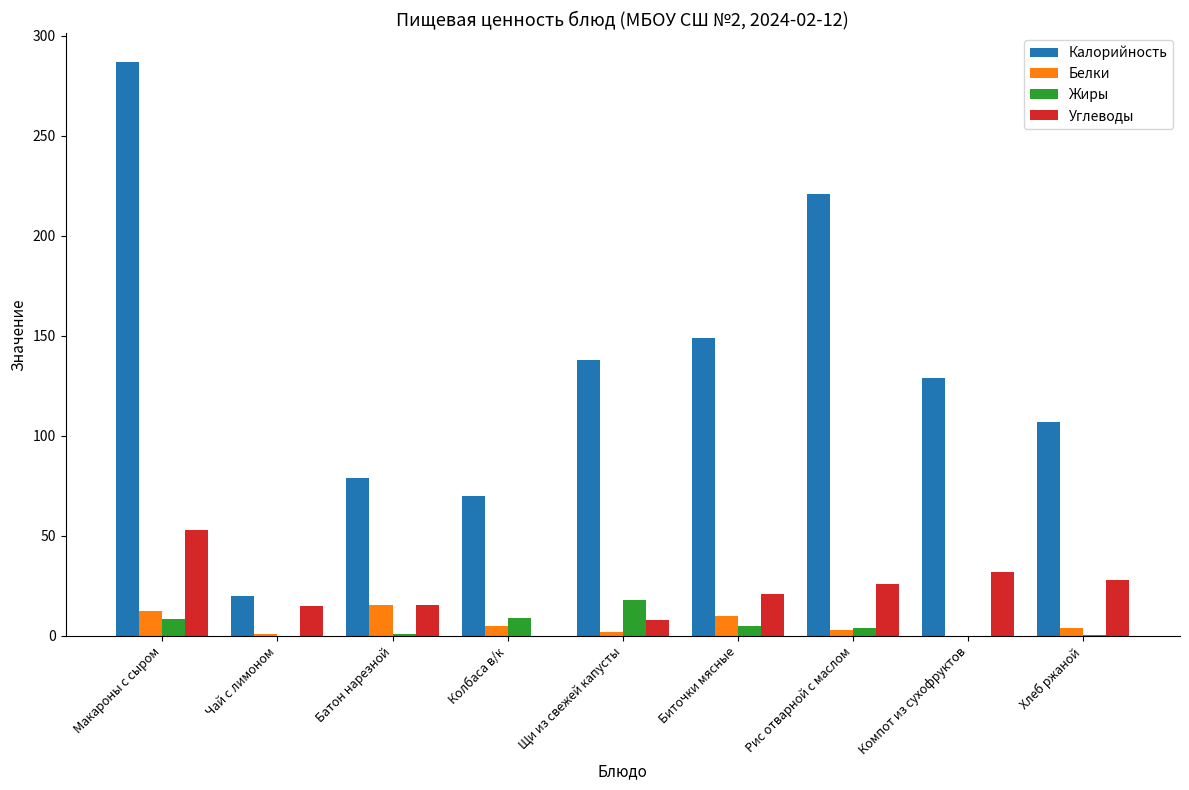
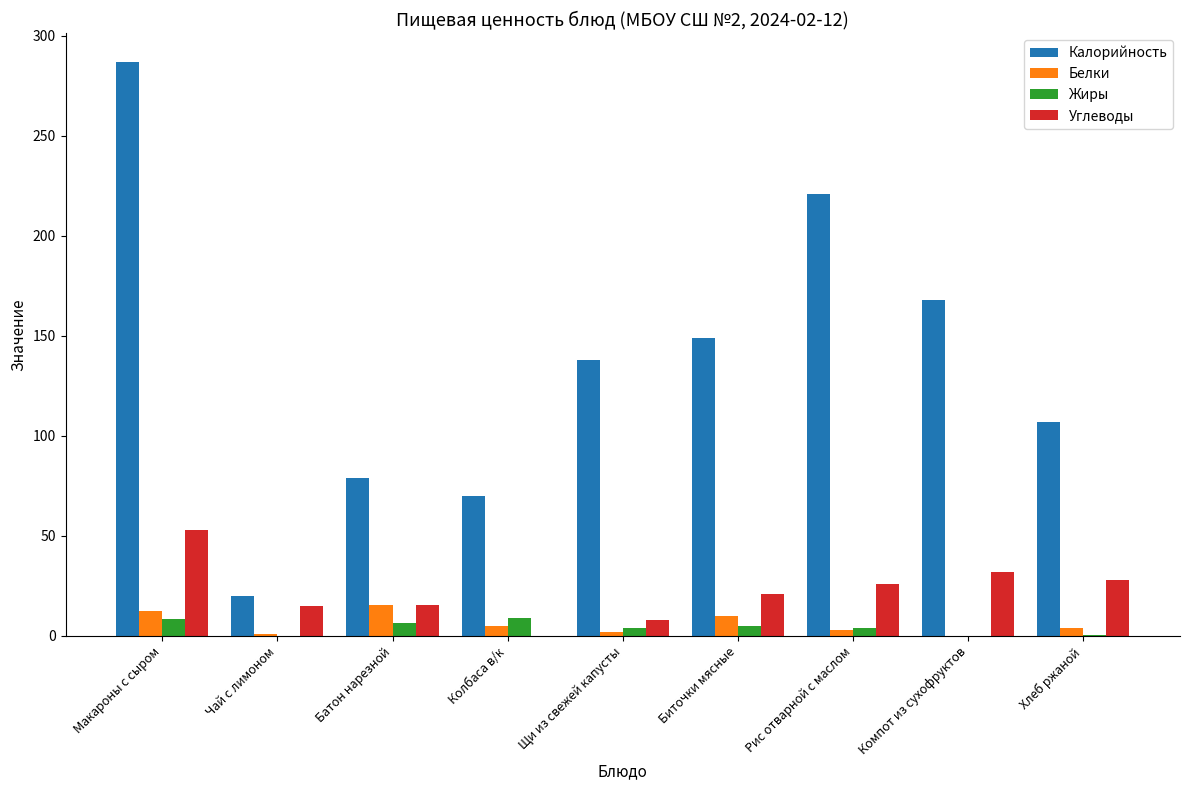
  {
    "Калорийность": {
      "Макароны с сыром": 287,
      "Чай с лимоном": 20,
      "Батон нарезной": 79,
      "Колбаса в/к": 70,
      "Щи из свежей капусты": 138,
      "Биточки мясные": 149,
      "Рис отварной с маслом": 221,
-     "Компот из сухофруктов": 129,
+     "Компот из сухофруктов": 168,
      "Хлеб ржаной": 107
    },
    "Белки": {
      "Макароны с сыром": 12,
      "Батон нарезной": 15,
      "Колбаса в/к": 5,
      "Щи из свежей капусты": 2,
      "Биточки мясные": 10,
      "Рис отварной с маслом": 3,
      "Компот из сухофруктов": 0,
      "Хлеб ржаной": 4
    },
    "Жиры": {
      "Макароны с сыром": 9,
      "Чай с лимоном": 0,
-     "Батон нарезной": 1,
+     "Батон нарезной": 7,
      "Колбаса в/к": 9,
-     "Щи из свежей капусты": 18,
+     "Щи из свежей капусты": 4,
      "Биточки мясные": 5,
      "Рис отварной с маслом": 4,
      "Компот из сухофруктов": 0
    },
    "Углеводы": {
      "Макароны с сыром": 53,
      "Чай с лимоном": 15,
      "Батон нарезной": 15,
      "Колбаса в/к": 0,
      "Щи из свежей капусты": 8,
      "Биточки мясные": 21,
      "Рис отварной с маслом": 26,
      "Компот из сухофруктов": 32,
      "Хлеб ржаной": 28
    }
  }
